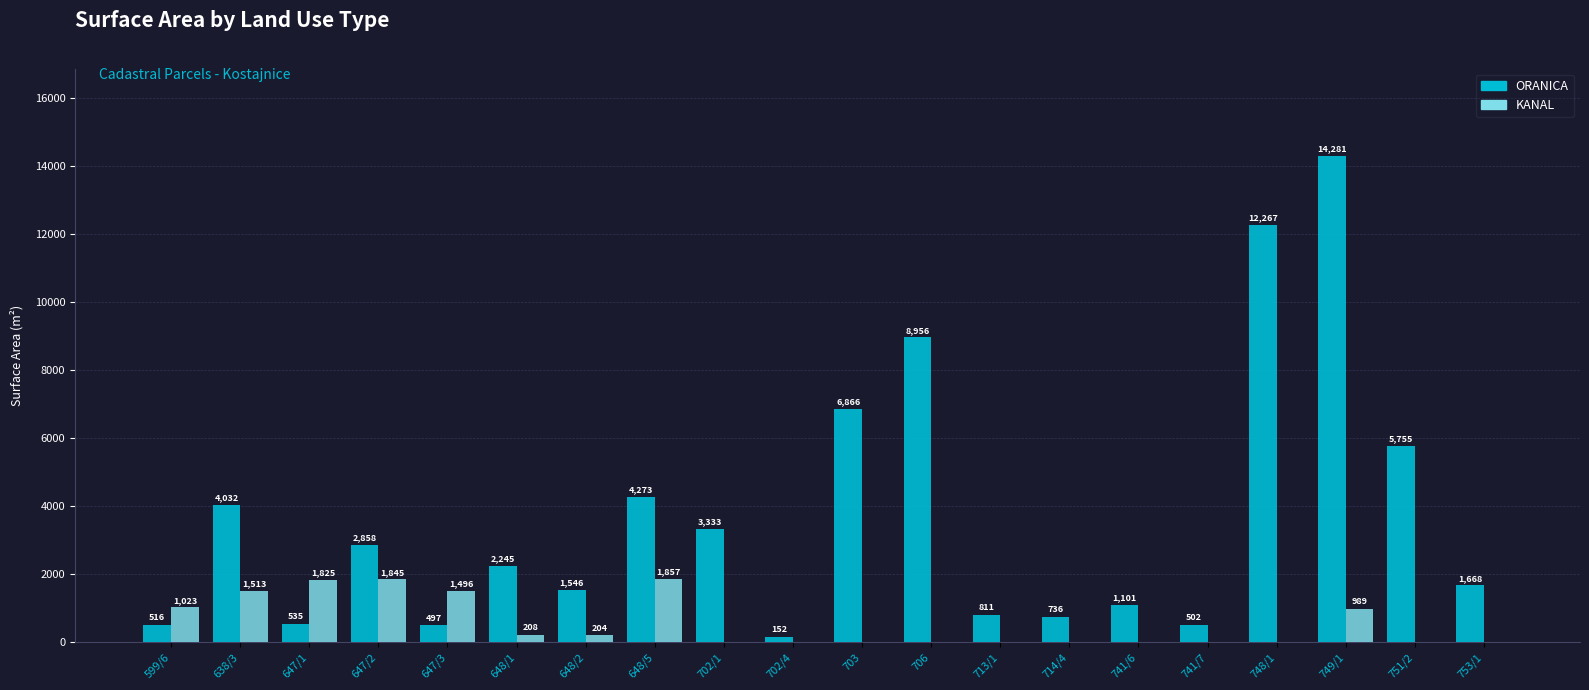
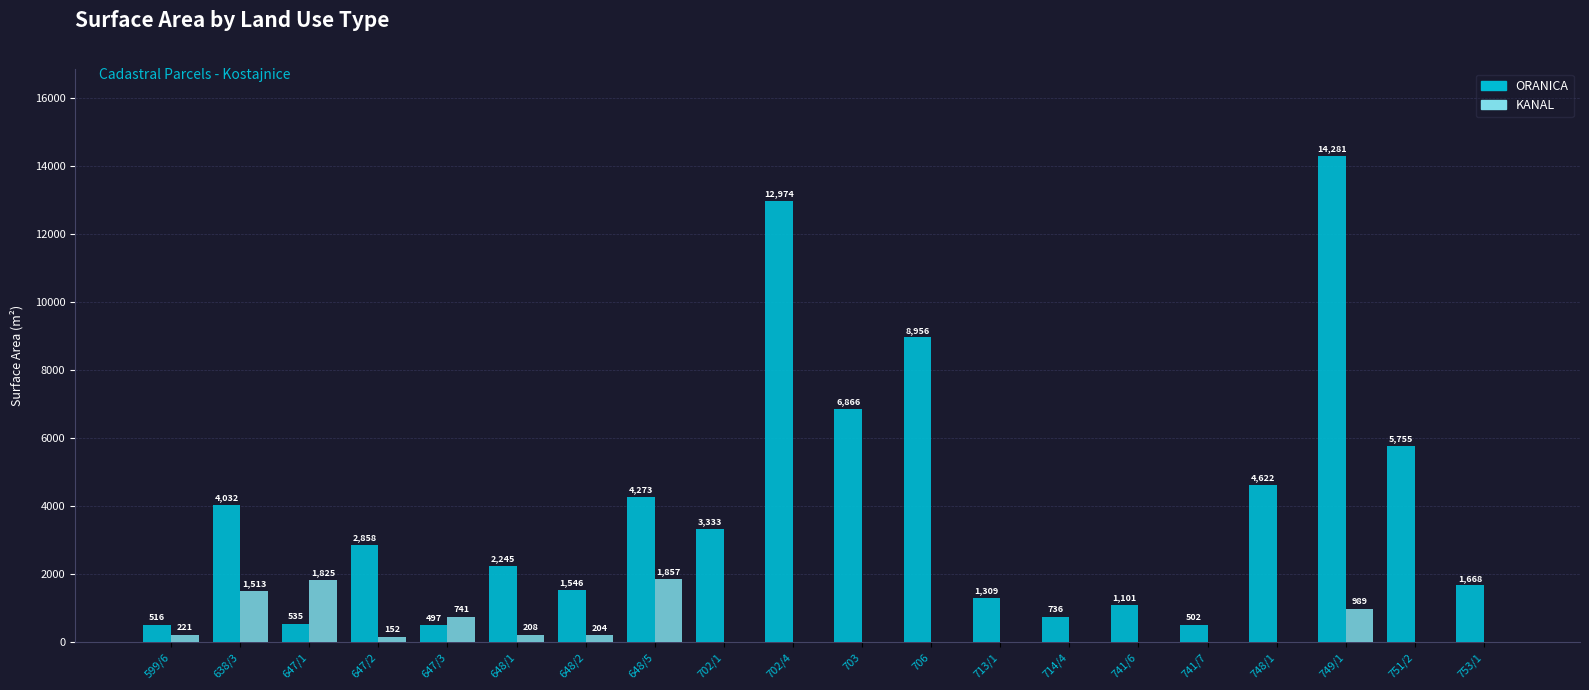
  {
    "ORANICA": {
      "599/6": "516",
      "638/3": "4,032",
      "647/1": "535",
      "647/2": "2,858",
      "647/3": "497",
      "648/1": "2,245",
      "648/2": "1,546",
      "648/5": "4,273",
      "702/1": "3,333",
-     "702/4": "152",
+     "702/4": "12,974",
      "703": "6,866",
      "706": "8,956",
-     "713/1": "811",
+     "713/1": "1,309",
      "714/4": "736",
      "741/6": "1,101",
      "741/7": "502",
-     "748/1": "12,267",
+     "748/1": "4,622",
      "749/1": "14,281",
      "751/2": "5,755",
      "753/1": "1,668"
    },
    "KANAL": {
-     "599/6": "1,023",
+     "599/6": "221",
      "638/3": "1,513",
      "647/1": "1,825",
-     "647/2": "1,845",
-     "647/3": "1,496",
+     "647/2": "152",
+     "647/3": "741",
      "648/1": "208",
      "648/2": "204",
      "648/5": "1,857",
      "749/1": "989"
    }
  }
